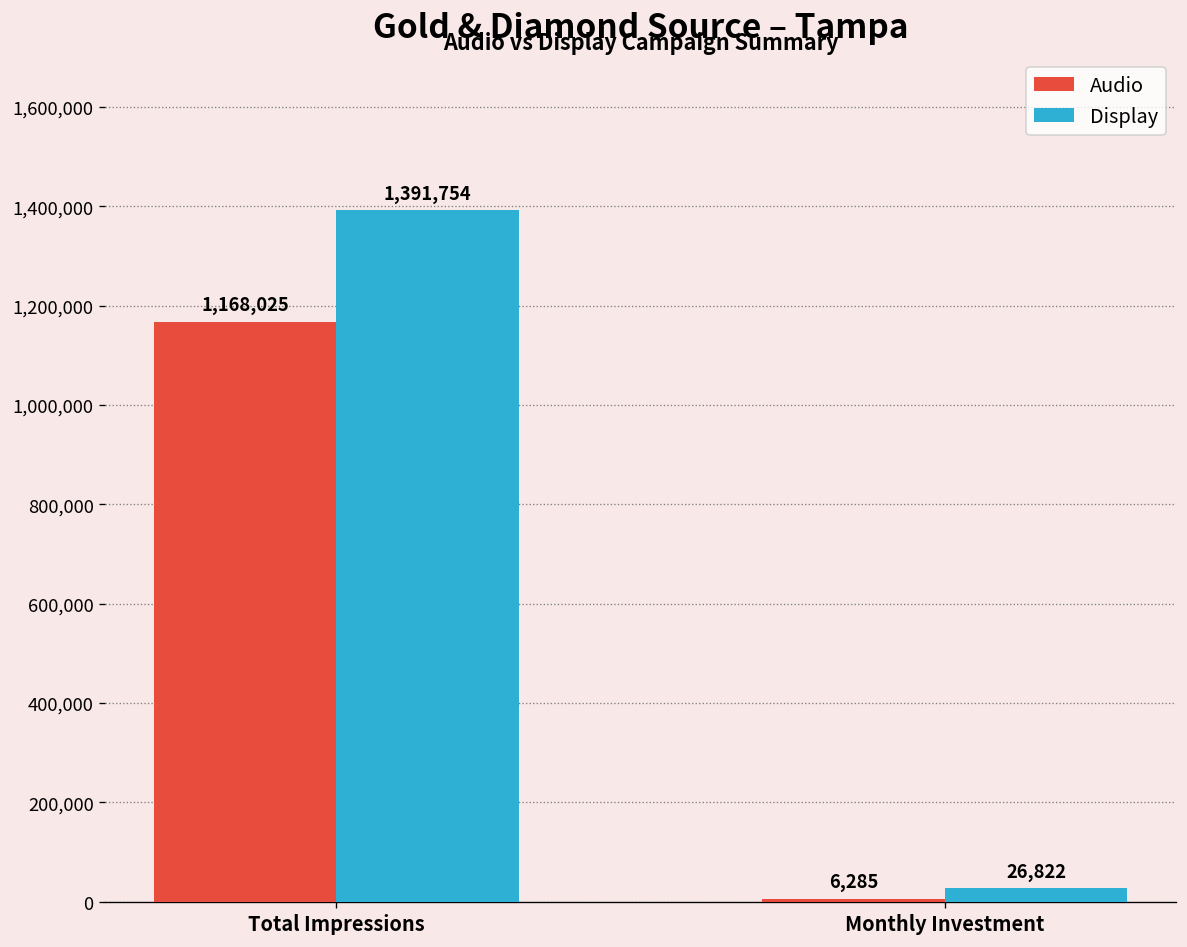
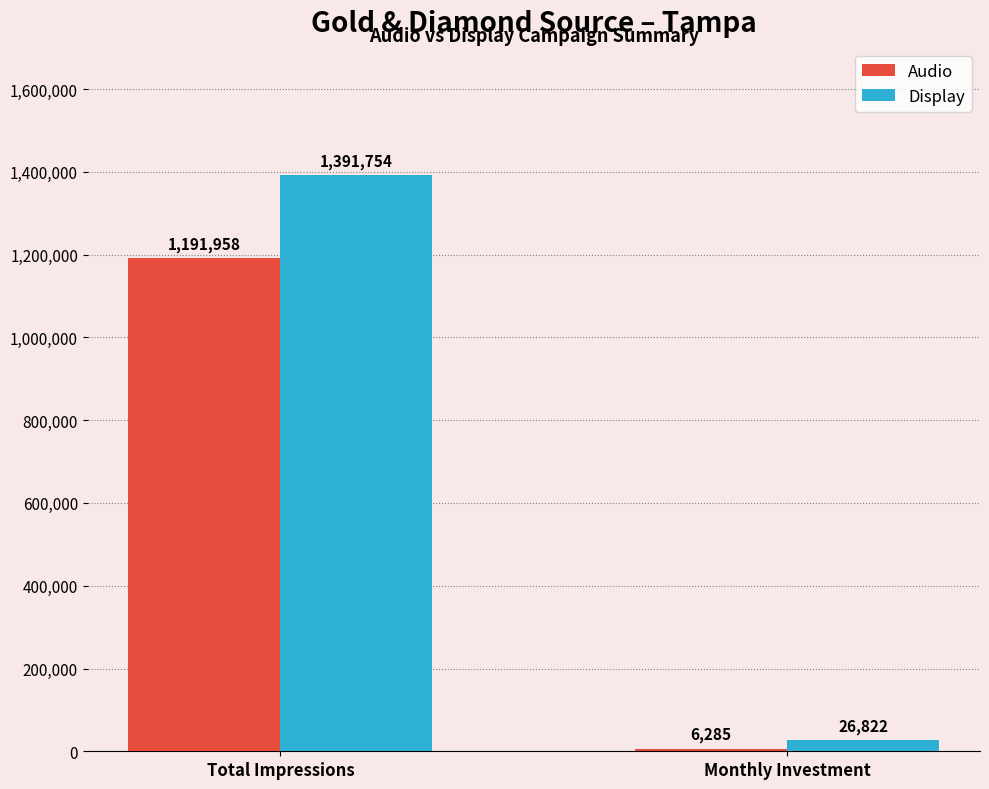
  {
    "Audio": {
-     "Total Impressions": "1,168,025",
+     "Total Impressions": "1,191,958",
      "Monthly Investment": "6,285"
    },
    "Display": {
      "Total Impressions": "1,391,754",
      "Monthly Investment": "26,822"
    }
  }
